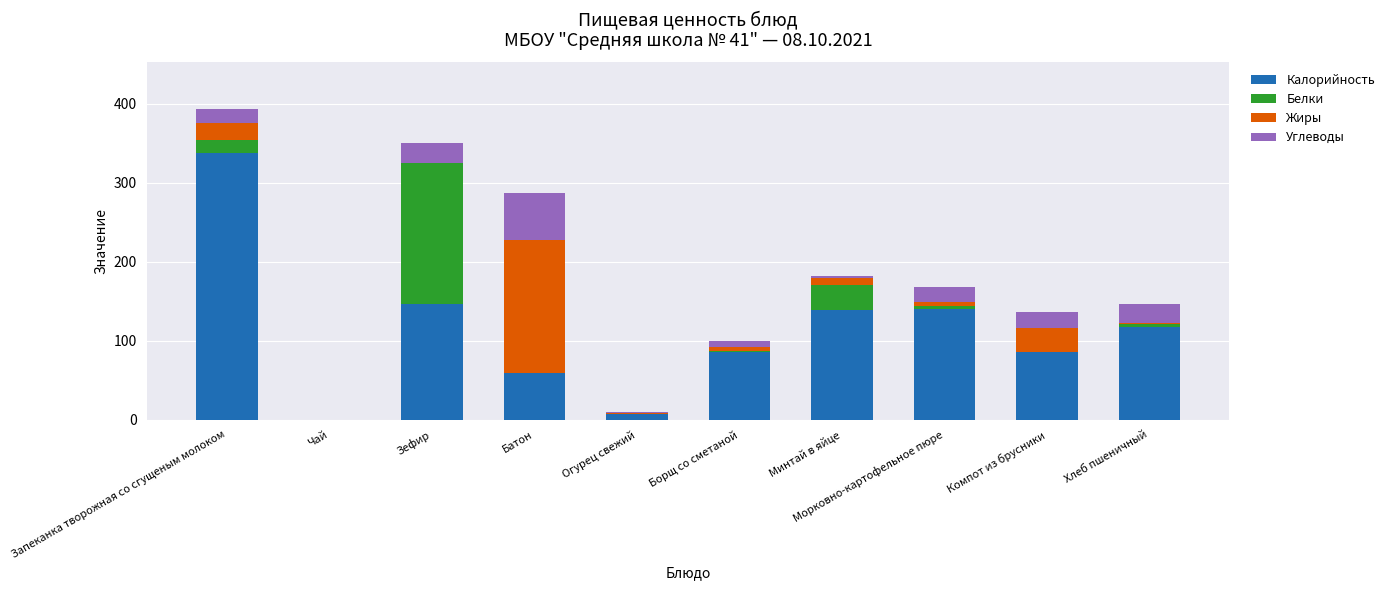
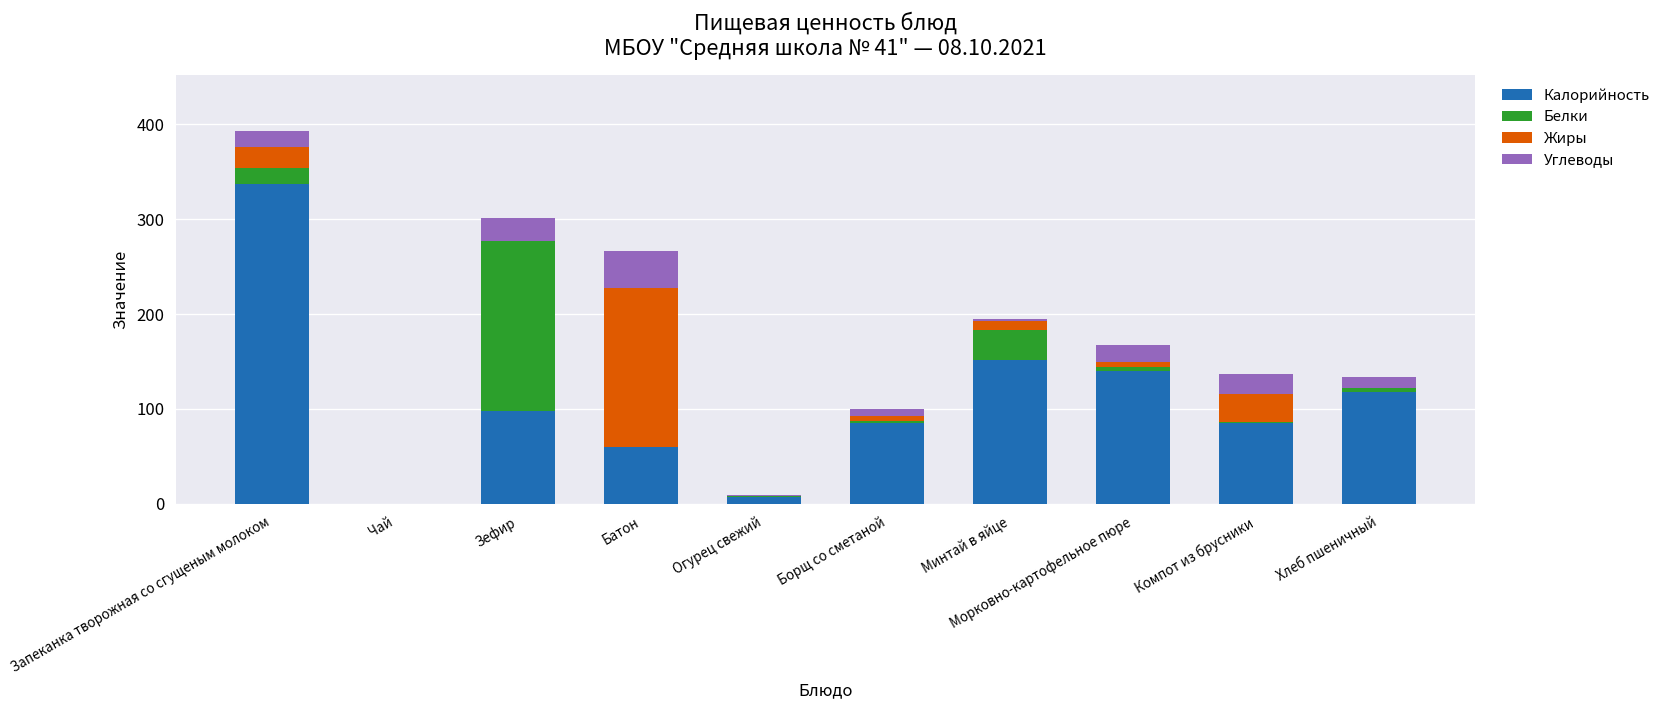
  {
    "Калорийность": {
      "Запеканка творожная со сгущеным молоком": 340,
      "Чай": 0,
-     "Зефир": 150,
+     "Зефир": 100,
      "Батон": 60,
      "Огурец свежий": 10,
      "Борщ со сметаной": 90,
-     "Минтай в яйце": 140,
+     "Минтай в яйце": 150,
      "Морковно-картофельное пюре": 140,
      "Компот из брусники": 90,
      "Хлеб пшеничный": 120
    },
    "Белки": {
      "Запеканка творожная со сгущеным молоком": 20,
      "Чай": 0,
      "Зефир": 180,
      "Минтай в яйце": 30,
      "Морковно-картофельное пюре": 0,
      "Хлеб пшеничный": 0
    },
    "Жиры": {
      "Запеканка творожная со сгущеным молоком": 20,
      "Чай": 0,
      "Батон": 170,
      "Борщ со сметаной": 10,
      "Минтай в яйце": 10,
      "Морковно-картофельное пюре": 10,
      "Компот из брусники": 30
    },
    "Углеводы": {
      "Запеканка творожная со сгущеным молоком": 20,
      "Чай": 0,
      "Зефир": 20,
-     "Батон": 60,
+     "Батон": 40,
      "Борщ со сметаной": 10,
      "Морковно-картофельное пюре": 20,
      "Компот из брусники": 20,
-     "Хлеб пшеничный": 20
+     "Хлеб пшеничный": 10
    }
  }
